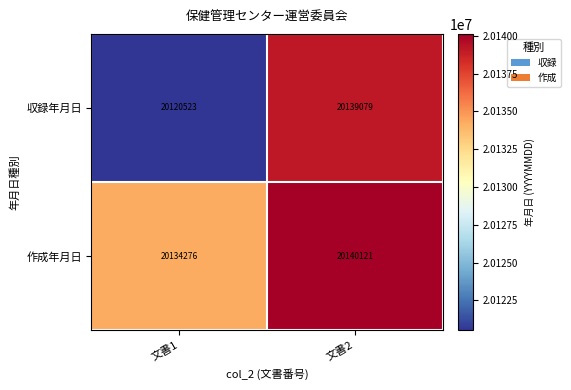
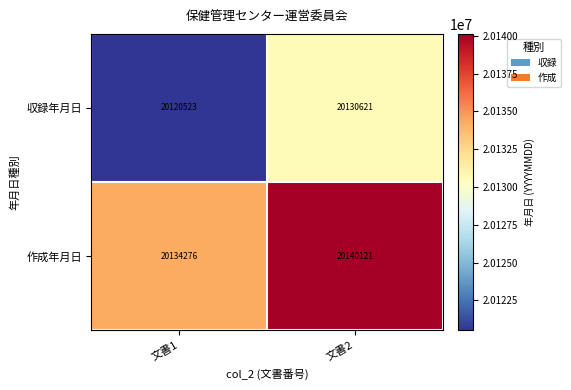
  {
    "収録年月日": {
      "文書1": 20120523,
-     "文書2": 20139079
+     "文書2": 20130621
    },
    "作成年月日": {
      "文書1": 20134276,
      "文書2": 20140121
    }
  }
